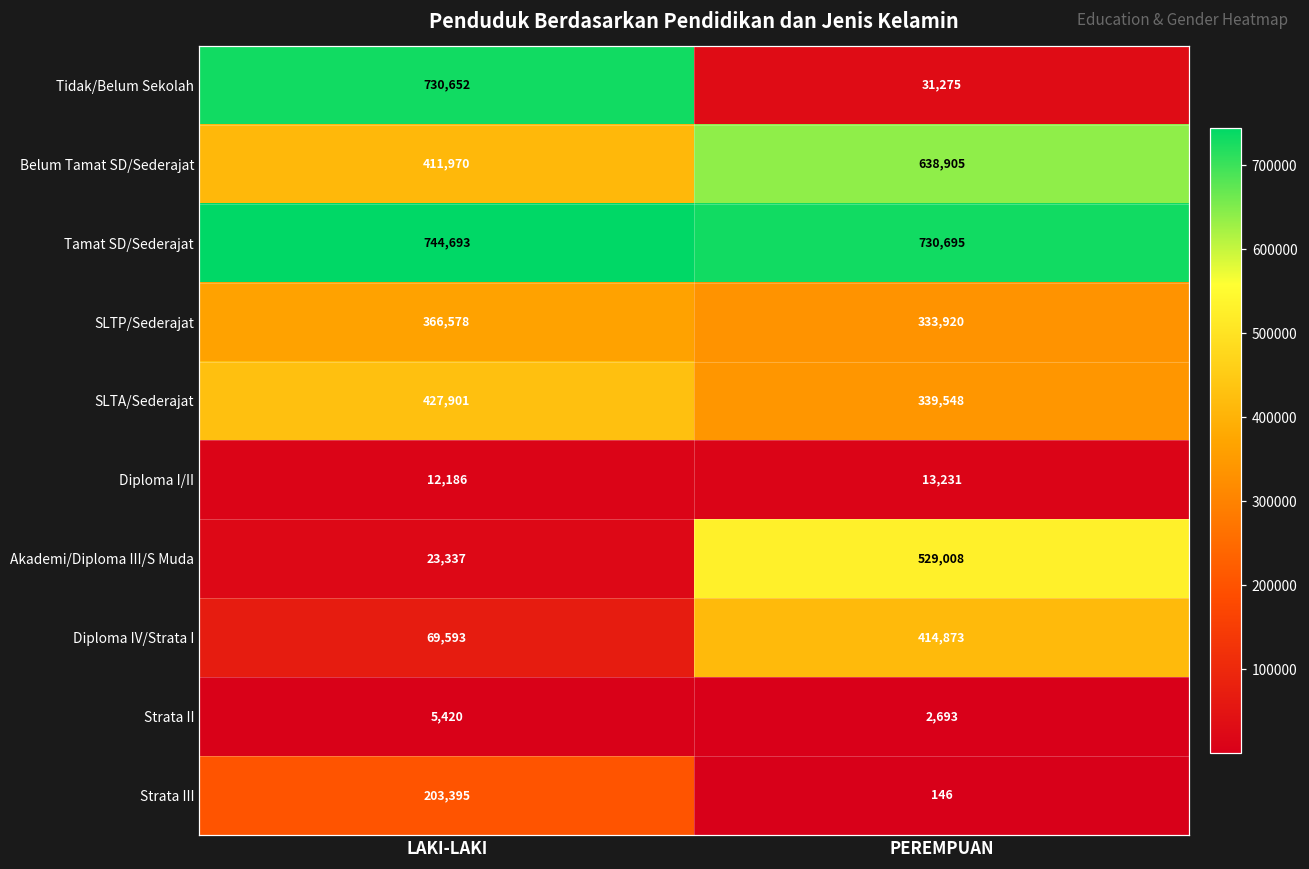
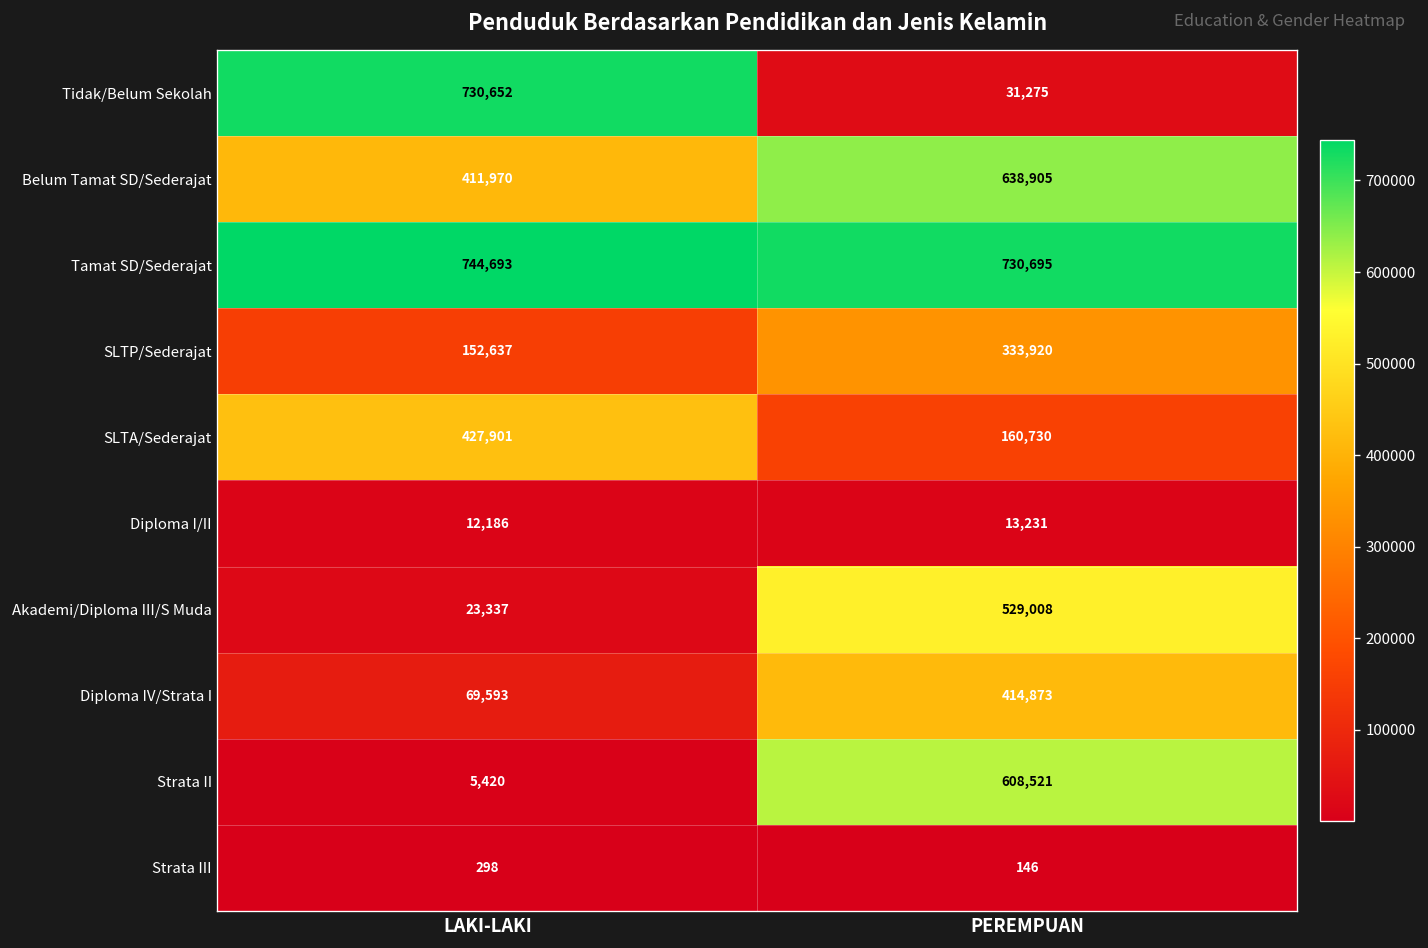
  {
    "Tidak/Belum Sekolah": {
      "LAKI-LAKI": "730,652",
      "PEREMPUAN": "31,275"
    },
    "Belum Tamat SD/Sederajat": {
      "LAKI-LAKI": "411,970",
      "PEREMPUAN": "638,905"
    },
    "Tamat SD/Sederajat": {
      "LAKI-LAKI": "744,693",
      "PEREMPUAN": "730,695"
    },
    "SLTP/Sederajat": {
-     "LAKI-LAKI": "366,578",
+     "LAKI-LAKI": "152,637",
      "PEREMPUAN": "333,920"
    },
    "SLTA/Sederajat": {
      "LAKI-LAKI": "427,901",
-     "PEREMPUAN": "339,548"
+     "PEREMPUAN": "160,730"
    },
    "Diploma I/II": {
      "LAKI-LAKI": "12,186",
      "PEREMPUAN": "13,231"
    },
    "Akademi/Diploma III/S Muda": {
      "LAKI-LAKI": "23,337",
      "PEREMPUAN": "529,008"
    },
    "Diploma IV/Strata I": {
      "LAKI-LAKI": "69,593",
      "PEREMPUAN": "414,873"
    },
    "Strata II": {
      "LAKI-LAKI": "5,420",
-     "PEREMPUAN": "2,693"
+     "PEREMPUAN": "608,521"
    },
    "Strata III": {
-     "LAKI-LAKI": "203,395",
+     "LAKI-LAKI": "298",
      "PEREMPUAN": "146"
    }
  }
